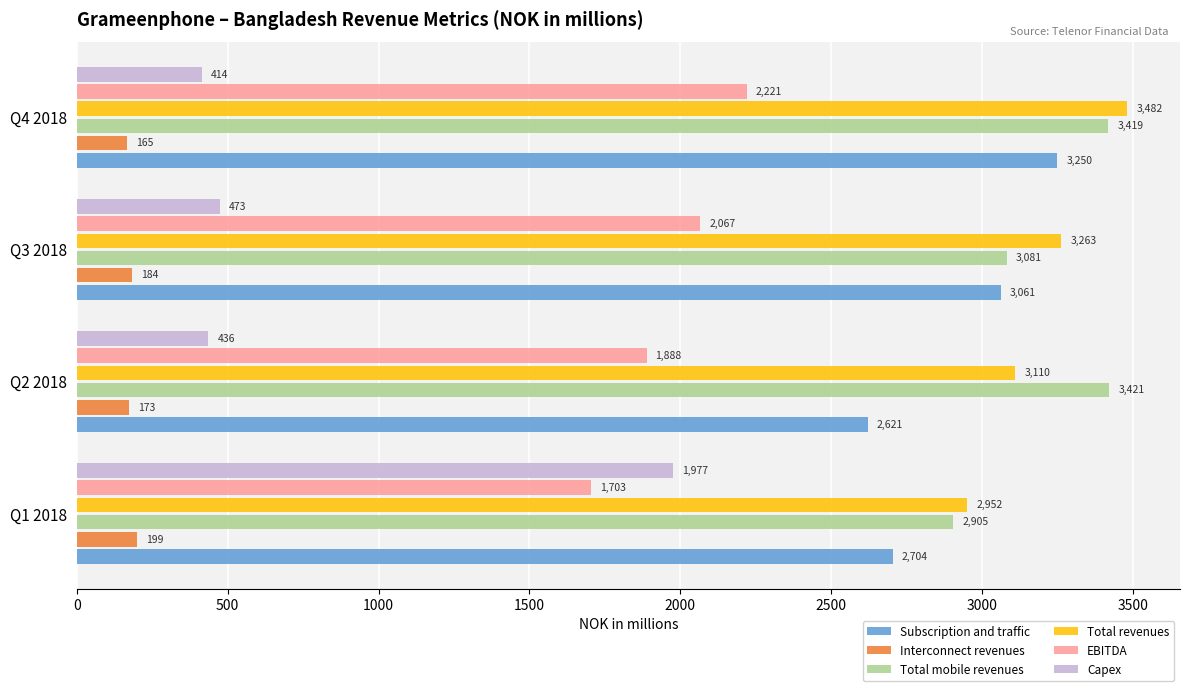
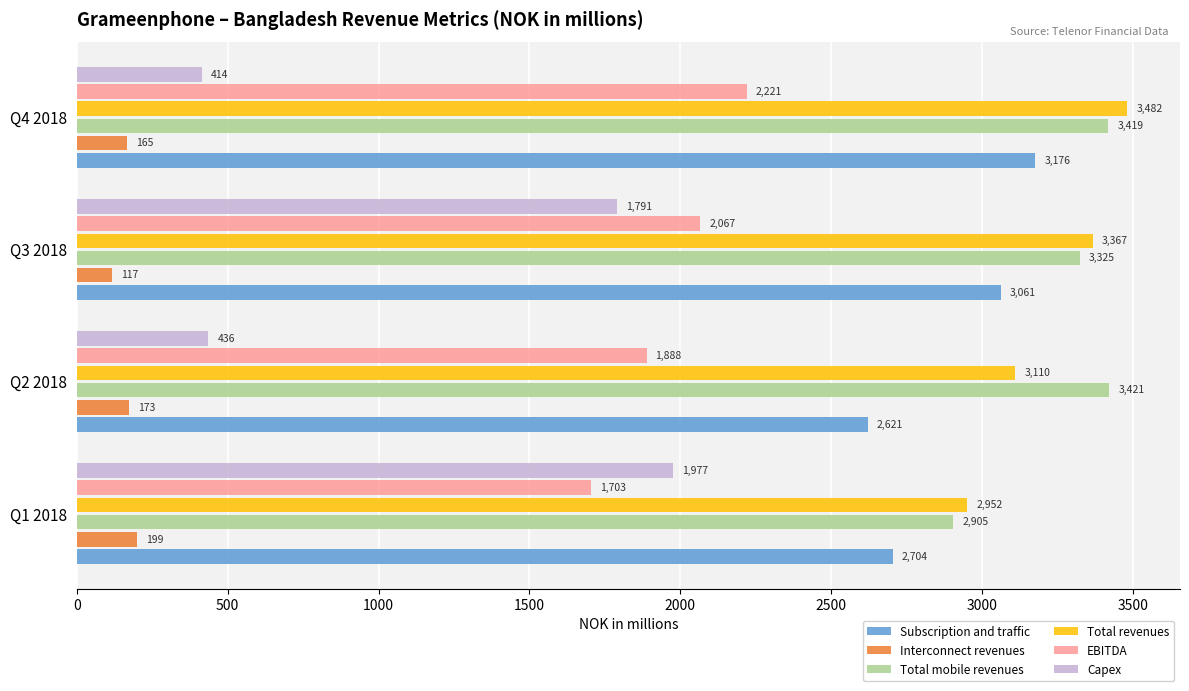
  {
    "Subscription and traffic": {
-     "Q4 2018": "3,250",
+     "Q4 2018": "3,176",
      "Q3 2018": "3,061",
      "Q2 2018": "2,621",
      "Q1 2018": "2,704"
    },
    "Interconnect revenues": {
      "Q4 2018": "165",
-     "Q3 2018": "184",
+     "Q3 2018": "117",
      "Q2 2018": "173",
      "Q1 2018": "199"
    },
    "Total mobile revenues": {
      "Q4 2018": "3,419",
-     "Q3 2018": "3,081",
+     "Q3 2018": "3,325",
      "Q2 2018": "3,421",
      "Q1 2018": "2,905"
    },
    "Total revenues": {
      "Q4 2018": "3,482",
-     "Q3 2018": "3,263",
+     "Q3 2018": "3,367",
      "Q2 2018": "3,110",
      "Q1 2018": "2,952"
    },
    "EBITDA": {
      "Q4 2018": "2,221",
      "Q3 2018": "2,067",
      "Q2 2018": "1,888",
      "Q1 2018": "1,703"
    },
    "Capex": {
      "Q4 2018": "414",
-     "Q3 2018": "473",
+     "Q3 2018": "1,791",
      "Q2 2018": "436",
      "Q1 2018": "1,977"
    }
  }
